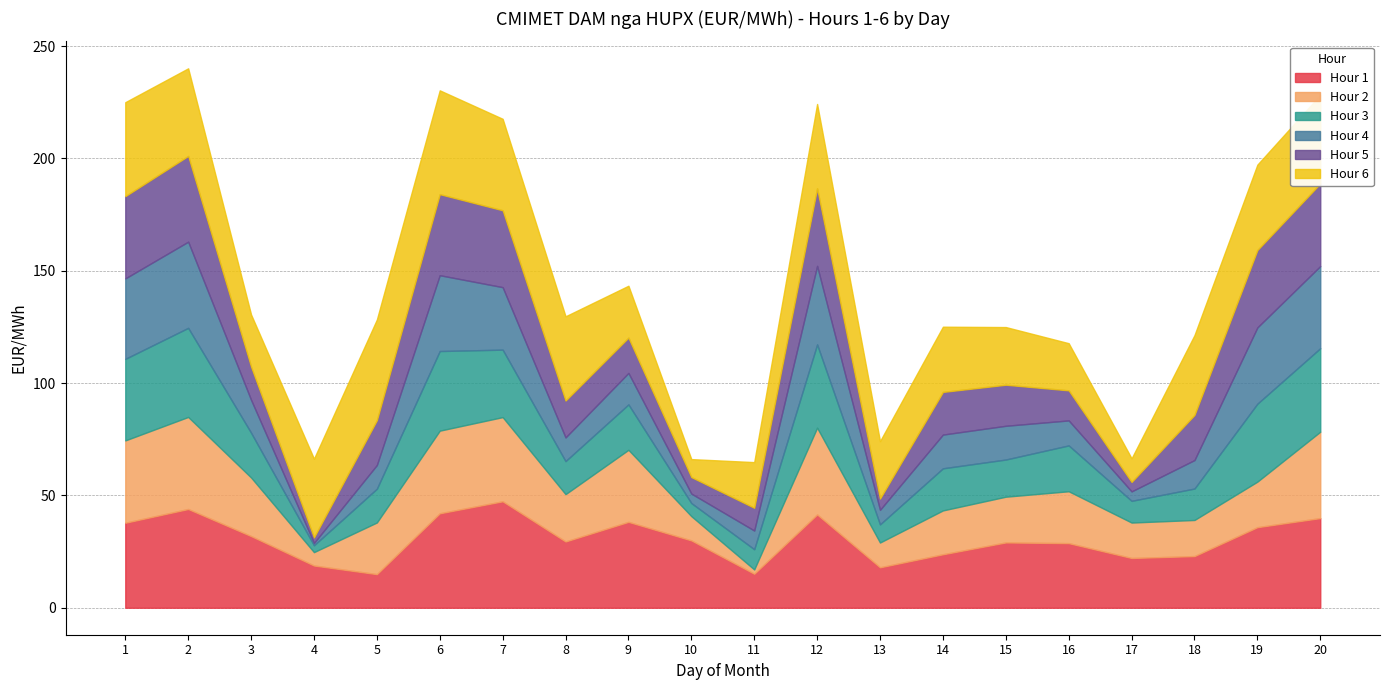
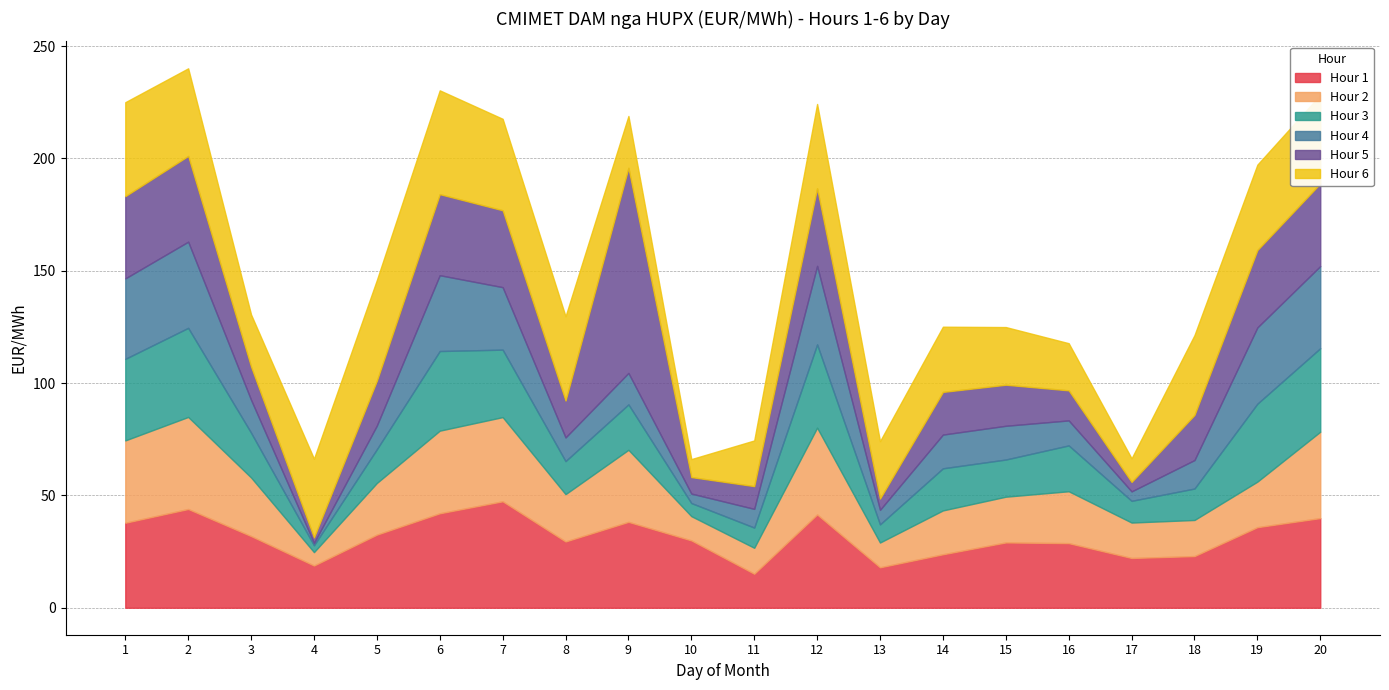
  {
    "Hour 1": {
      "1": 38,
      "2": 44,
      "3": 32,
      "4": 19,
-     "5": 15,
+     "5": 33,
      "6": 42,
      "7": 47,
      "8": 30,
      "9": 38,
      "10": 30,
      "11": 15,
      "12": 42,
      "13": 18,
      "14": 24,
      "15": 29,
      "16": 29,
      "17": 22,
      "18": 23,
      "19": 36,
      "20": 40
    },
    "Hour 2": {
      "1": 37,
      "2": 41,
      "3": 26,
      "4": 6,
      "5": 23,
      "6": 37,
      "7": 37,
      "8": 21,
      "9": 32,
      "10": 11,
-     "11": 2,
+     "11": 12,
      "12": 39,
      "13": 11,
      "14": 20,
      "15": 20,
      "16": 23,
      "17": 16,
      "18": 16,
      "19": 20,
      "20": 38
    },
    "Hour 5": {
      "1": 37,
      "2": 38,
      "3": 15,
      "4": 2,
      "5": 20,
      "6": 36,
      "7": 34,
      "8": 16,
-     "9": 16,
+     "9": 91,
      "10": 7,
      "11": 10,
      "12": 35,
      "13": 5,
      "14": 19,
      "15": 18,
      "16": 13,
      "17": 4,
      "18": 20,
      "19": 34
    },
    "Hour 6": {
      "1": 42,
      "2": 39,
      "3": 23,
      "4": 35,
      "5": 45,
      "6": 46,
      "7": 41,
      "8": 37,
      "9": 23,
      "10": 8,
      "11": 20,
      "12": 38,
      "13": 26,
      "14": 29,
      "15": 26,
      "16": 21,
      "17": 11,
      "18": 36,
      "19": 38
    }
  }
